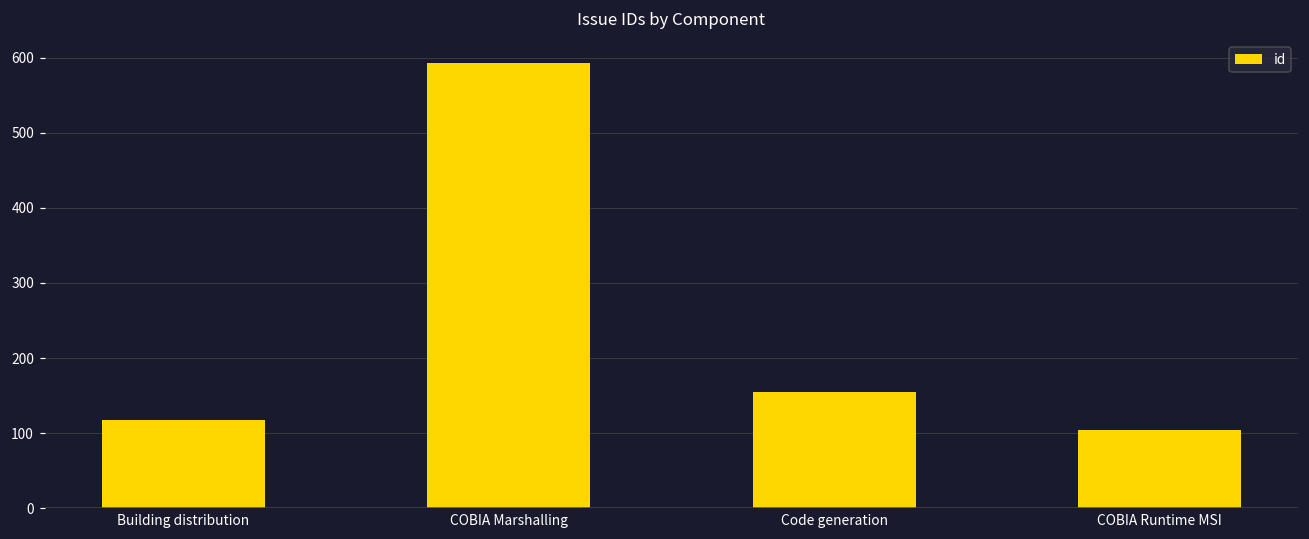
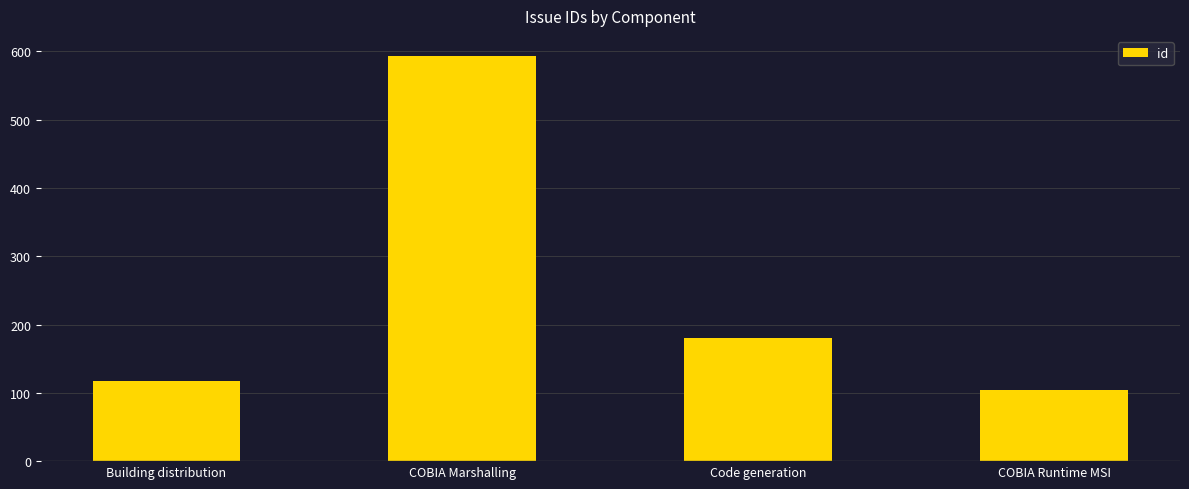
  {
    "Building distribution": 120,
    "COBIA Marshalling": 590,
-   "Code generation": 160,
+   "Code generation": 180,
    "COBIA Runtime MSI": 100
  }
